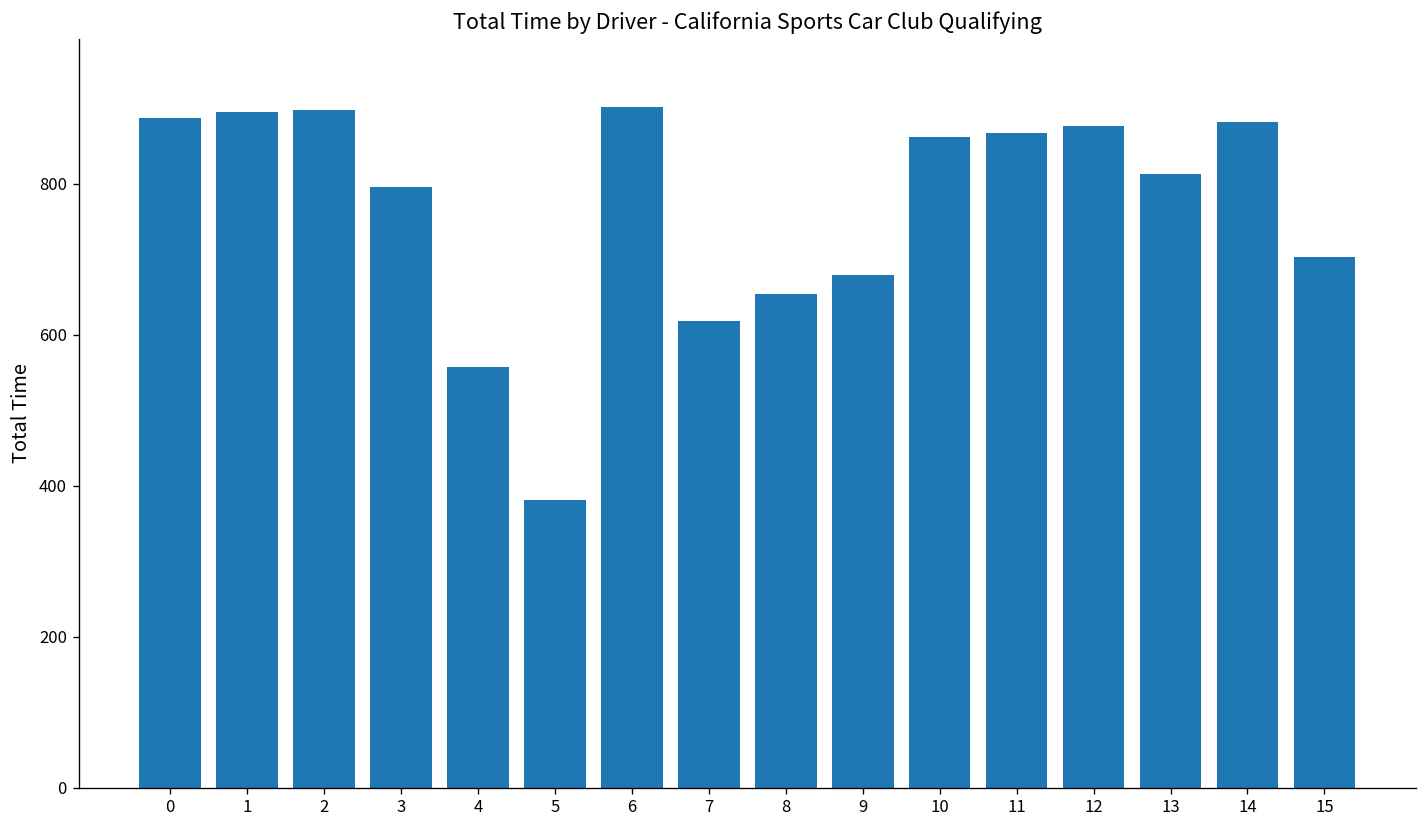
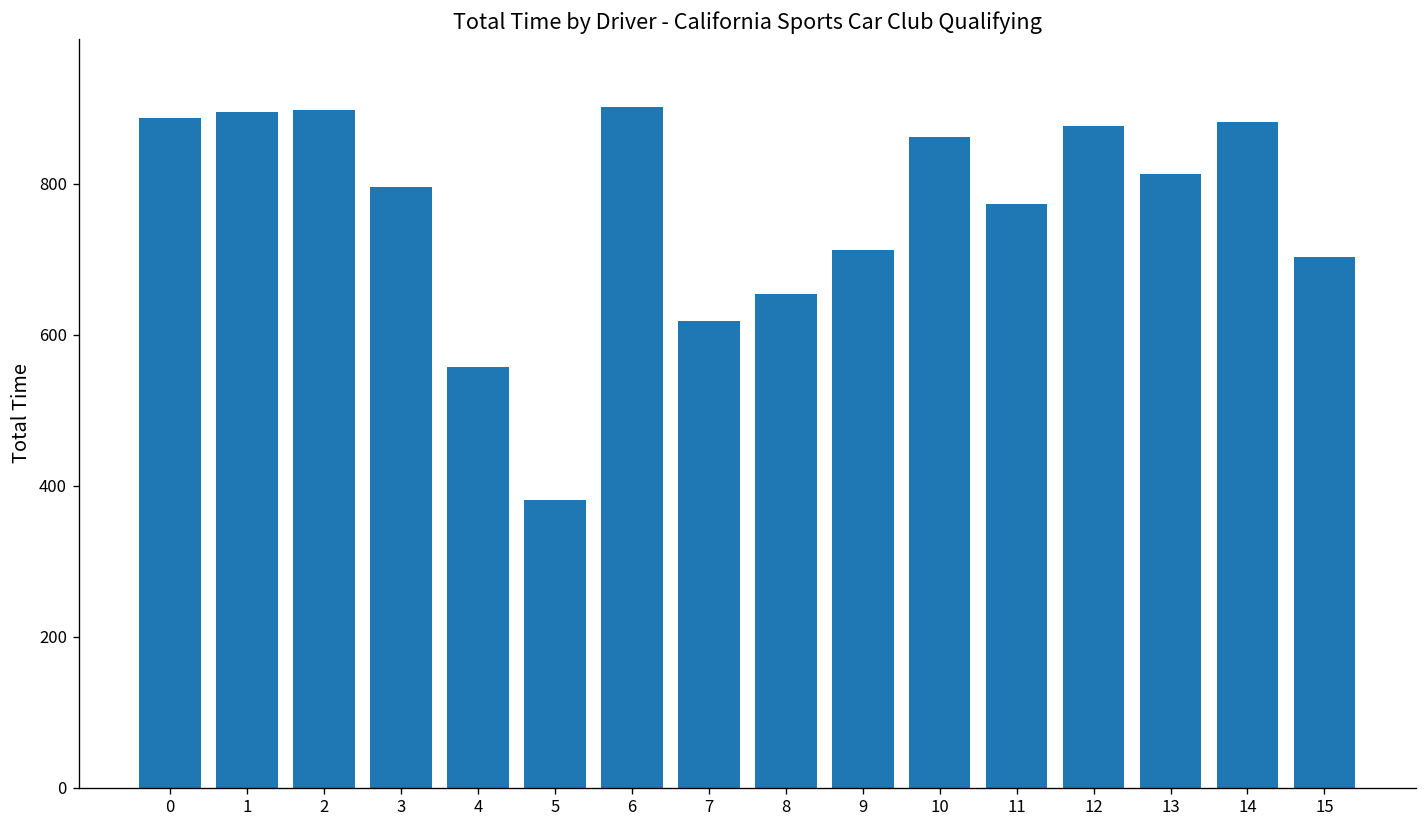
  {
    "0": 890,
    "1": 900,
    "2": 900,
    "3": 800,
    "4": 560,
    "5": 380,
    "6": 900,
    "7": 620,
    "8": 650,
-   "9": 680,
+   "9": 710,
    "10": 860,
-   "11": 870,
+   "11": 770,
    "12": 880,
    "13": 810,
    "14": 880,
    "15": 700
  }
